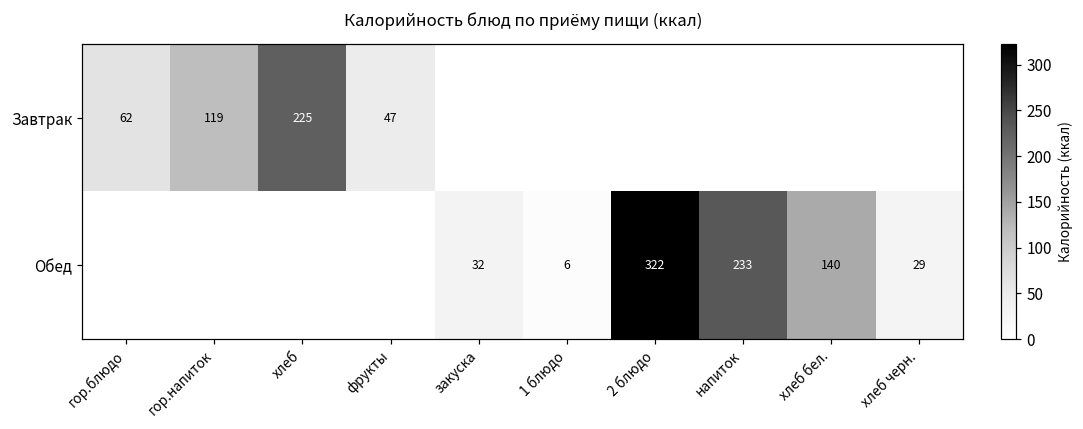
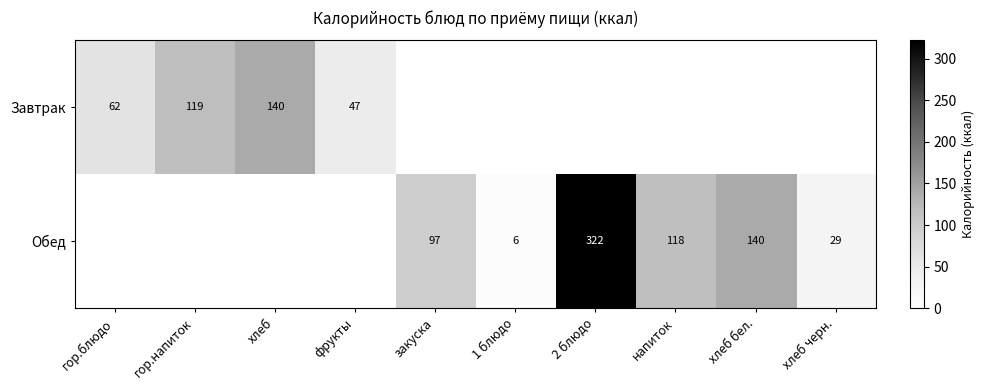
  {
    "Завтрак": {
      "гор.блюдо": 62,
      "гор.напиток": 119,
-     "хлеб": 225,
+     "хлеб": 140,
      "фрукты": 47
    },
    "Обед": {
-     "закуска": 32,
+     "закуска": 97,
      "1 блюдо": 6,
      "2 блюдо": 322,
-     "напиток": 233,
+     "напиток": 118,
      "хлеб бел.": 140,
      "хлеб черн.": 29
    }
  }
